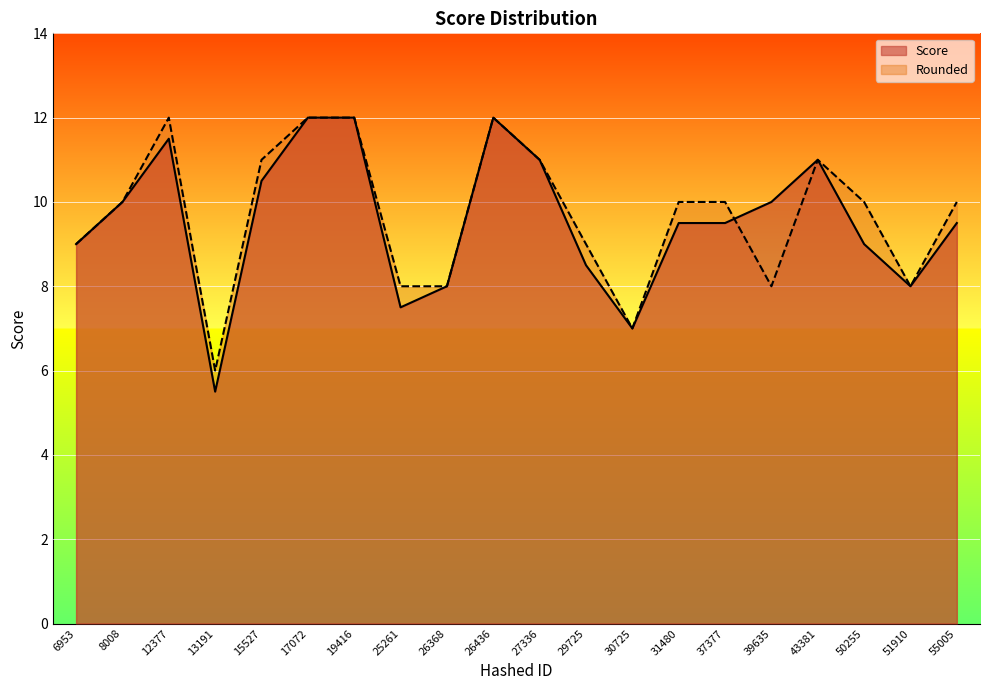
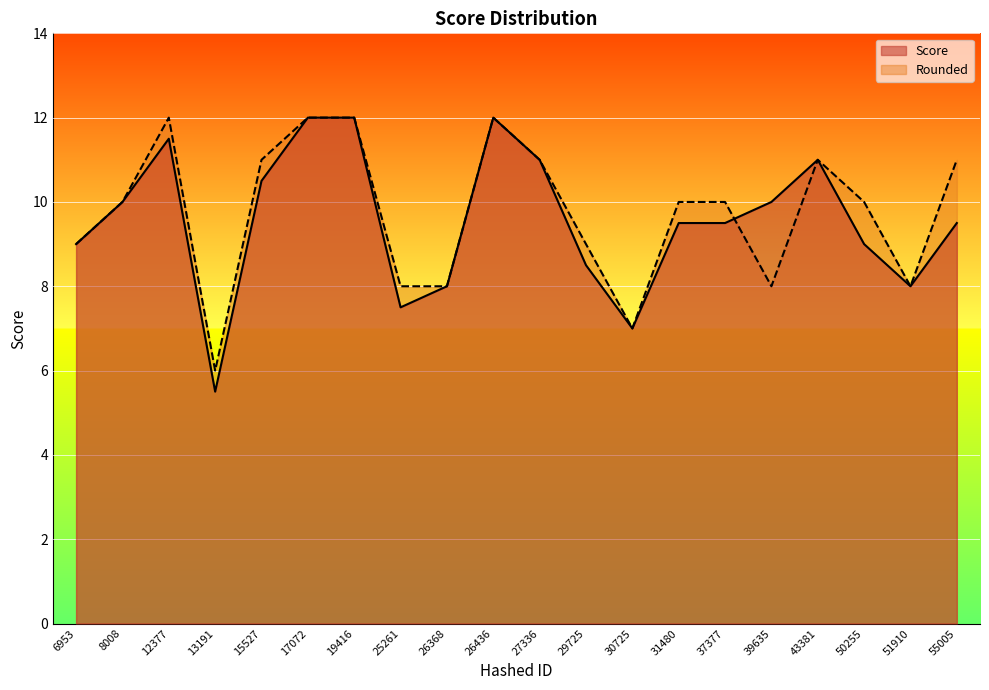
  {
    "Score": {
      "12377": 11.5,
      "13191": 5.5,
      "15527": 10.5,
      "25261": 7.5,
      "29725": 8.5,
      "31480": 9.5,
      "37377": 9.5,
      "39635": 10,
      "50255": 9,
      "55005": 9.5
    },
    "Rounded": {
      "12377": 12,
      "13191": 6,
      "15527": 11,
      "25261": 8,
      "29725": 9,
      "31480": 10,
      "37377": 10,
      "39635": 8,
      "50255": 10,
-     "55005": 10
+     "55005": 11
    }
  }
